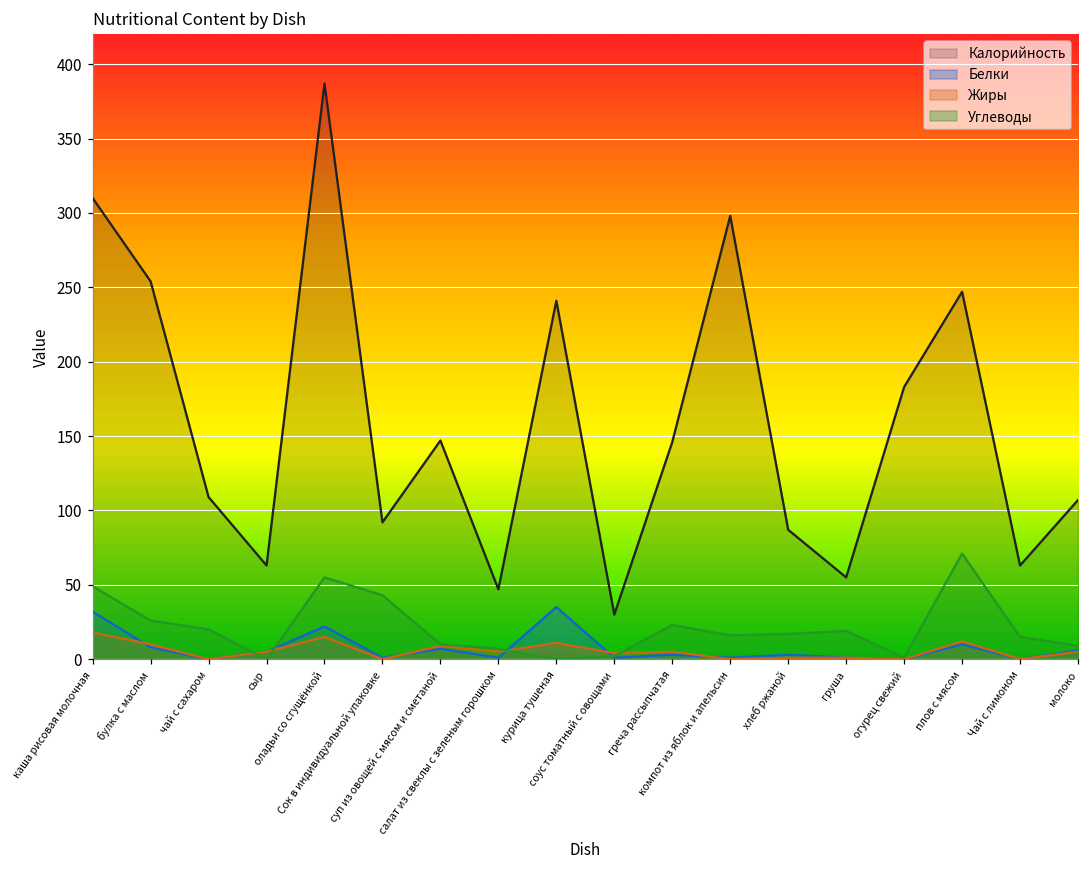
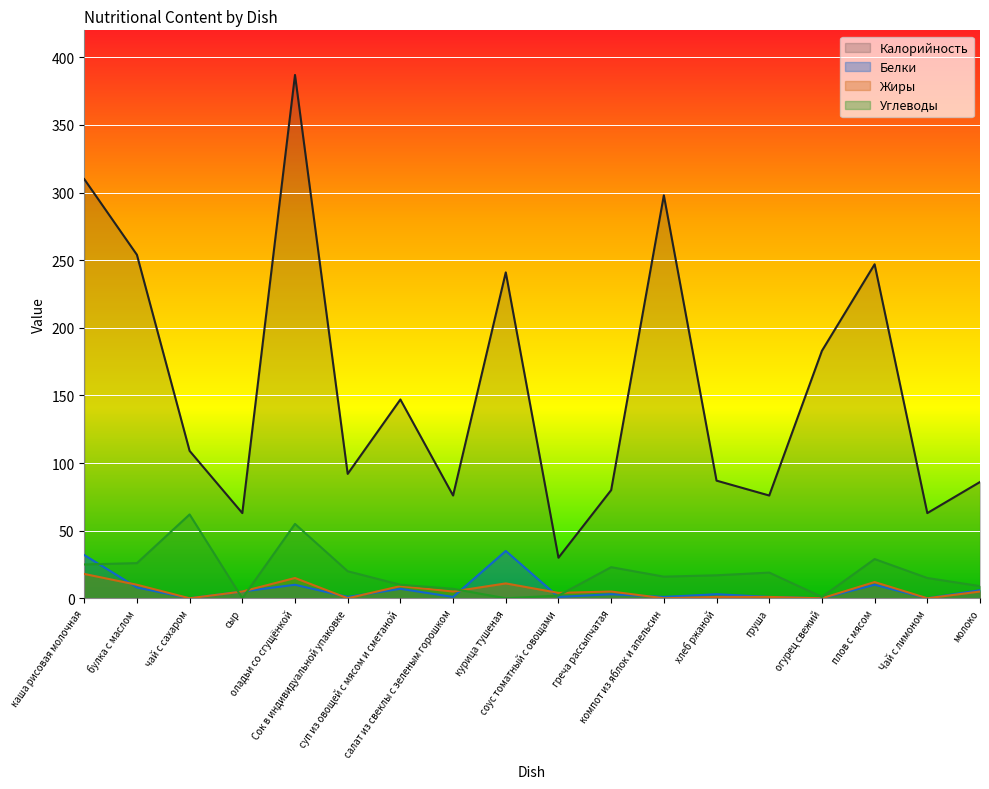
  {
    "Калорийность": {
      "каша рисовая молочная": 310,
      "булка с маслом": 254,
      "чай с сахаром": 109,
      "сыр": 63,
      "оладьи со сгущёнкой": 387,
      "Сок в индивидуальной упаковке": 92,
      "суп из овощей с мясом и сметаной": 147,
-     "салат из свеклы с зеленым горошком": 47,
+     "салат из свеклы с зеленым горошком": 76,
      "курица тушеная": 241,
      "соус томатный с овощами": 30,
-     "греча рассыпчатая": 146,
+     "греча рассыпчатая": 80,
      "компот из яблок и апельсин": 298,
      "хлеб ржаной": 87,
-     "груша": 55,
+     "груша": 76,
      "огурец свежий": 183,
      "плов с мясом": 247,
      "Чай с лимоном": 63,
-     "молоко": 107
+     "молоко": 86
    },
    "Белки": {
      "каша рисовая молочная": 32,
      "булка с маслом": 8,
-     "оладьи со сгущёнкой": 22,
+     "оладьи со сгущёнкой": 10,
      "суп из овощей с мясом и сметаной": 7,
      "салат из свеклы с зеленым горошком": 1,
      "курица тушеная": 35,
      "греча рассыпчатая": 3,
      "хлеб ржаной": 3,
      "плов с мясом": 10
    },
    "Жиры": {
      "каша рисовая молочная": 18,
      "булка с маслом": 10,
      "оладьи со сгущёнкой": 15,
      "салат из свеклы с зеленым горошком": 5,
      "курица тушеная": 11,
      "соус томатный с овощами": 4,
      "греча рассыпчатая": 5,
      "хлеб ржаной": 1,
      "плов с мясом": 12
    },
    "Углеводы": {
-     "каша рисовая молочная": 49,
+     "каша рисовая молочная": 25,
      "булка с маслом": 26,
-     "чай с сахаром": 20,
+     "чай с сахаром": 62,
      "сыр": 0,
      "оладьи со сгущёнкой": 55,
-     "Сок в индивидуальной упаковке": 43,
+     "Сок в индивидуальной упаковке": 20,
      "салат из свеклы с зеленым горошком": 7,
      "курица тушеная": 0,
      "греча рассыпчатая": 23,
      "компот из яблок и апельсин": 16,
      "хлеб ржаной": 17,
      "груша": 19,
-     "плов с мясом": 71,
+     "плов с мясом": 29,
      "Чай с лимоном": 15,
      "молоко": 9
    }
  }
